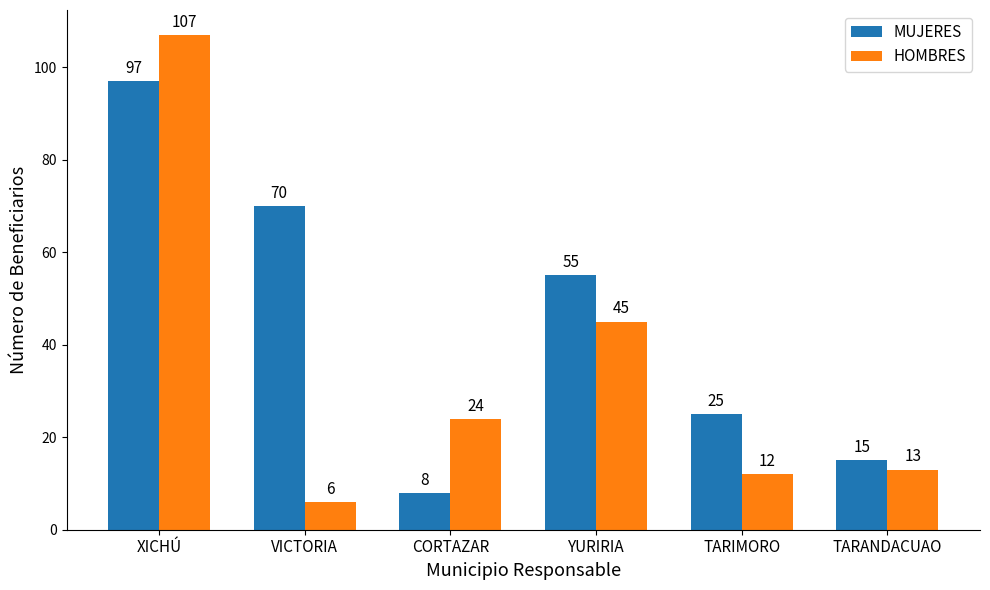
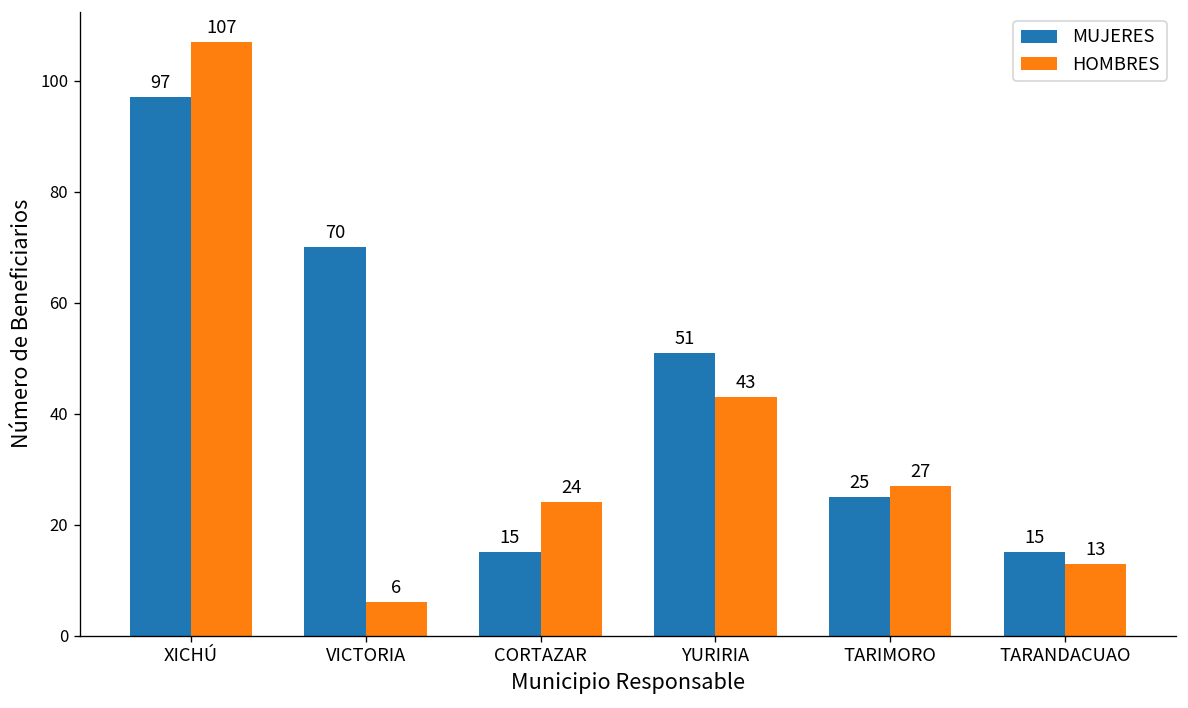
  {
    "MUJERES": {
      "XICHÚ": 97,
      "VICTORIA": 70,
-     "CORTAZAR": 8,
-     "YURIRIA": 55,
+     "CORTAZAR": 15,
+     "YURIRIA": 51,
      "TARIMORO": 25,
      "TARANDACUAO": 15
    },
    "HOMBRES": {
      "XICHÚ": 107,
      "VICTORIA": 6,
      "CORTAZAR": 24,
-     "YURIRIA": 45,
-     "TARIMORO": 12,
+     "YURIRIA": 43,
+     "TARIMORO": 27,
      "TARANDACUAO": 13
    }
  }
